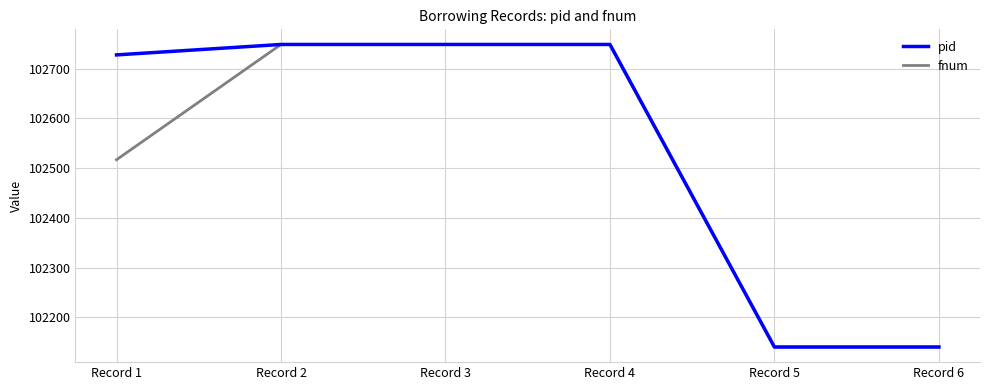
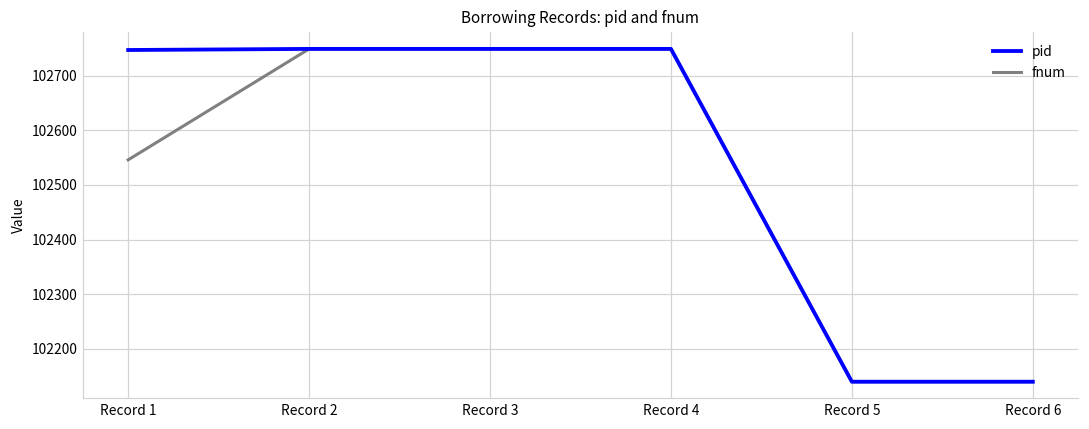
  {
    "pid": {
-     "Record 1": 102730
+     "Record 1": 102750
    },
    "fnum": {
-     "Record 1": 102520
+     "Record 1": 102550
    }
  }
